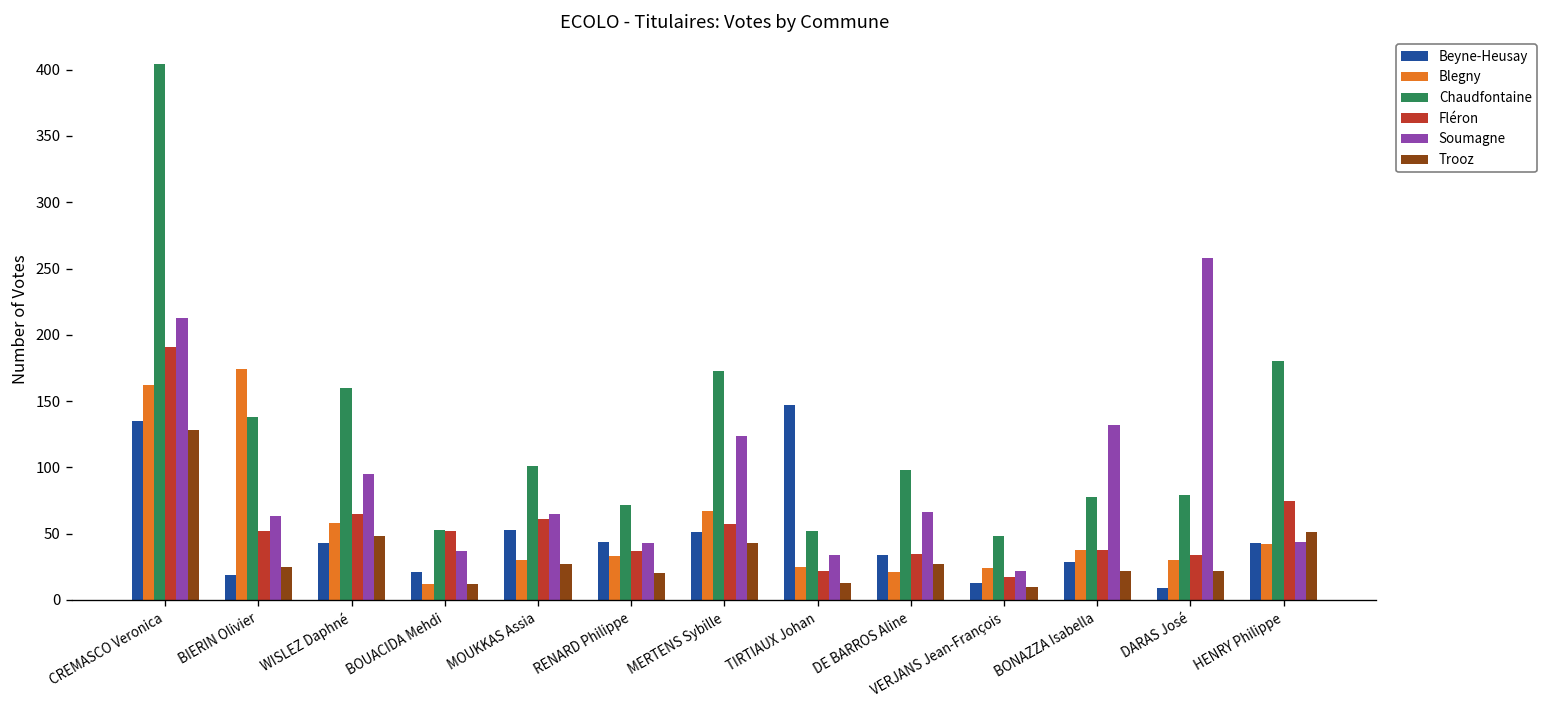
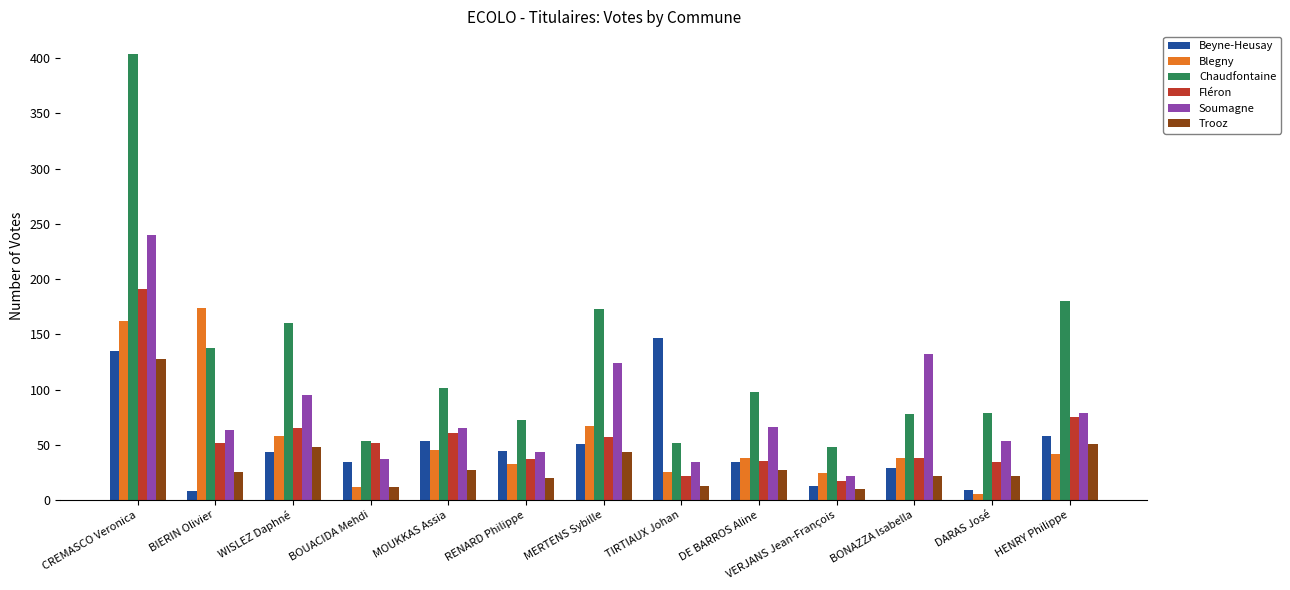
  {
    "Beyne-Heusay": {
      "CREMASCO Veronica": 135,
-     "BIERIN Olivier": 19,
+     "BIERIN Olivier": 8,
      "WISLEZ Daphné": 43,
-     "BOUACIDA Mehdi": 21,
+     "BOUACIDA Mehdi": 34,
      "MOUKKAS Assia": 53,
      "RENARD Philippe": 44,
      "MERTENS Sybille": 51,
      "TIRTIAUX Johan": 147,
      "DE BARROS Aline": 34,
      "VERJANS Jean-François": 13,
      "BONAZZA Isabella": 29,
      "DARAS José": 9,
-     "HENRY Philippe": 43
+     "HENRY Philippe": 58
    },
    "Blegny": {
      "CREMASCO Veronica": 162,
      "BIERIN Olivier": 174,
      "WISLEZ Daphné": 58,
      "BOUACIDA Mehdi": 12,
-     "MOUKKAS Assia": 30,
+     "MOUKKAS Assia": 45,
      "RENARD Philippe": 33,
      "MERTENS Sybille": 67,
      "TIRTIAUX Johan": 25,
-     "DE BARROS Aline": 21,
+     "DE BARROS Aline": 38,
      "VERJANS Jean-François": 24,
      "BONAZZA Isabella": 38,
-     "DARAS José": 30,
+     "DARAS José": 5,
      "HENRY Philippe": 42
    },
    "Chaudfontaine": {
      "CREMASCO Veronica": 404,
      "BIERIN Olivier": 138,
      "WISLEZ Daphné": 160,
      "BOUACIDA Mehdi": 53,
      "MOUKKAS Assia": 101,
      "RENARD Philippe": 72,
      "MERTENS Sybille": 173,
      "TIRTIAUX Johan": 52,
      "DE BARROS Aline": 98,
      "VERJANS Jean-François": 48,
      "BONAZZA Isabella": 78,
      "DARAS José": 79,
      "HENRY Philippe": 180
    },
    "Soumagne": {
-     "CREMASCO Veronica": 213,
+     "CREMASCO Veronica": 240,
      "BIERIN Olivier": 63,
      "WISLEZ Daphné": 95,
      "BOUACIDA Mehdi": 37,
      "MOUKKAS Assia": 65,
      "RENARD Philippe": 43,
      "MERTENS Sybille": 124,
      "TIRTIAUX Johan": 34,
      "DE BARROS Aline": 66,
      "VERJANS Jean-François": 22,
      "BONAZZA Isabella": 132,
-     "DARAS José": 258,
-     "HENRY Philippe": 44
+     "DARAS José": 53,
+     "HENRY Philippe": 79
    }
  }
